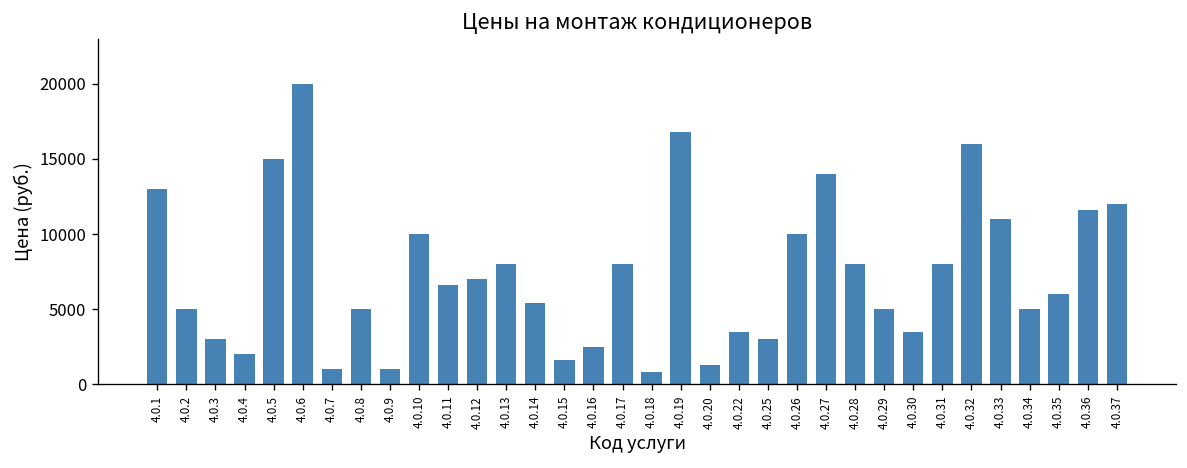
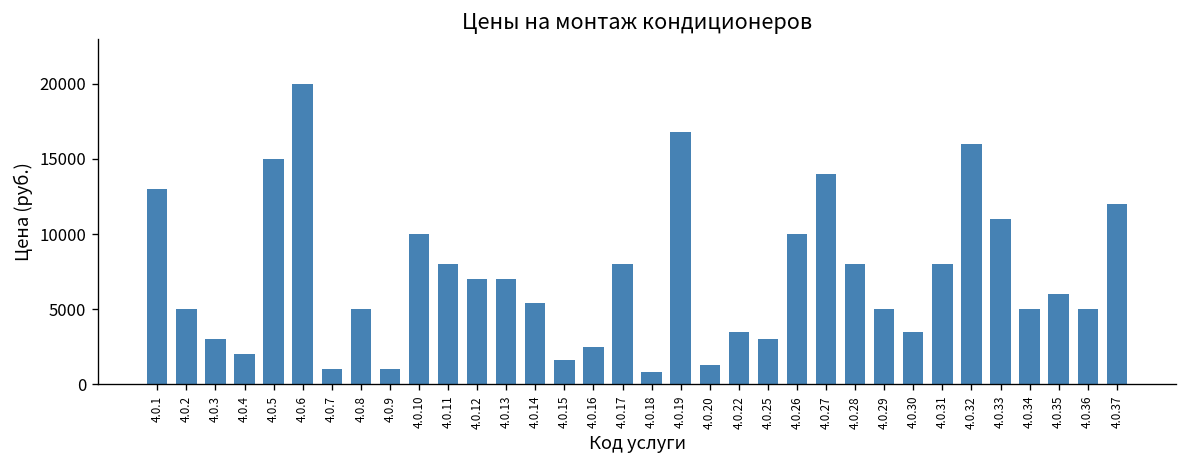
  {
    "4.0.1": 13000,
    "4.0.2": 5000,
    "4.0.3": 3000,
    "4.0.4": 2000,
    "4.0.5": 15000,
    "4.0.6": 20000,
    "4.0.7": 1000,
    "4.0.8": 5000,
    "4.0.9": 1000,
    "4.0.10": 10000,
-   "4.0.11": 6600,
+   "4.0.11": 8000,
    "4.0.12": 7000,
-   "4.0.13": 8000,
+   "4.0.13": 7000,
    "4.0.14": 5400,
    "4.0.15": 1600,
    "4.0.16": 2500,
    "4.0.17": 8000,
    "4.0.18": 800,
    "4.0.19": 16800,
    "4.0.20": 1300,
    "4.0.22": 3500,
    "4.0.25": 3000,
    "4.0.26": 10000,
    "4.0.27": 14000,
    "4.0.28": 8000,
    "4.0.29": 5000,
    "4.0.30": 3500,
    "4.0.31": 8000,
    "4.0.32": 16000,
    "4.0.33": 11000,
    "4.0.34": 5000,
    "4.0.35": 6000,
-   "4.0.36": 11600,
+   "4.0.36": 5000,
    "4.0.37": 12000
  }
